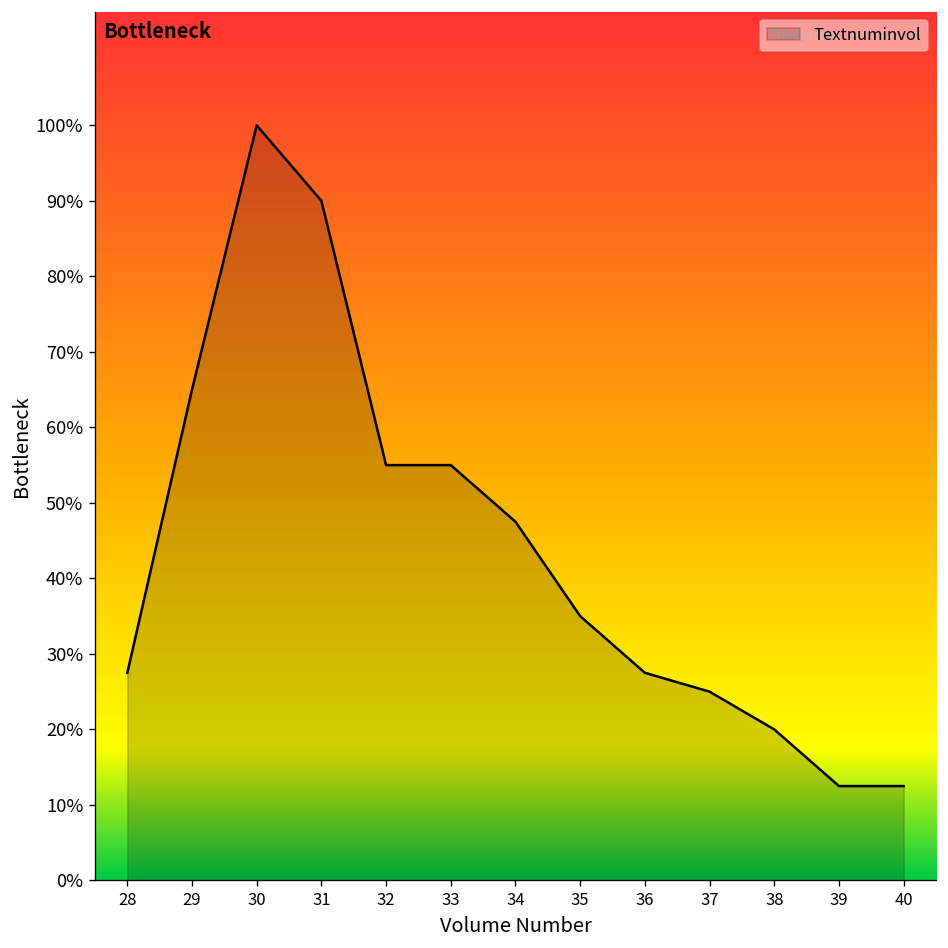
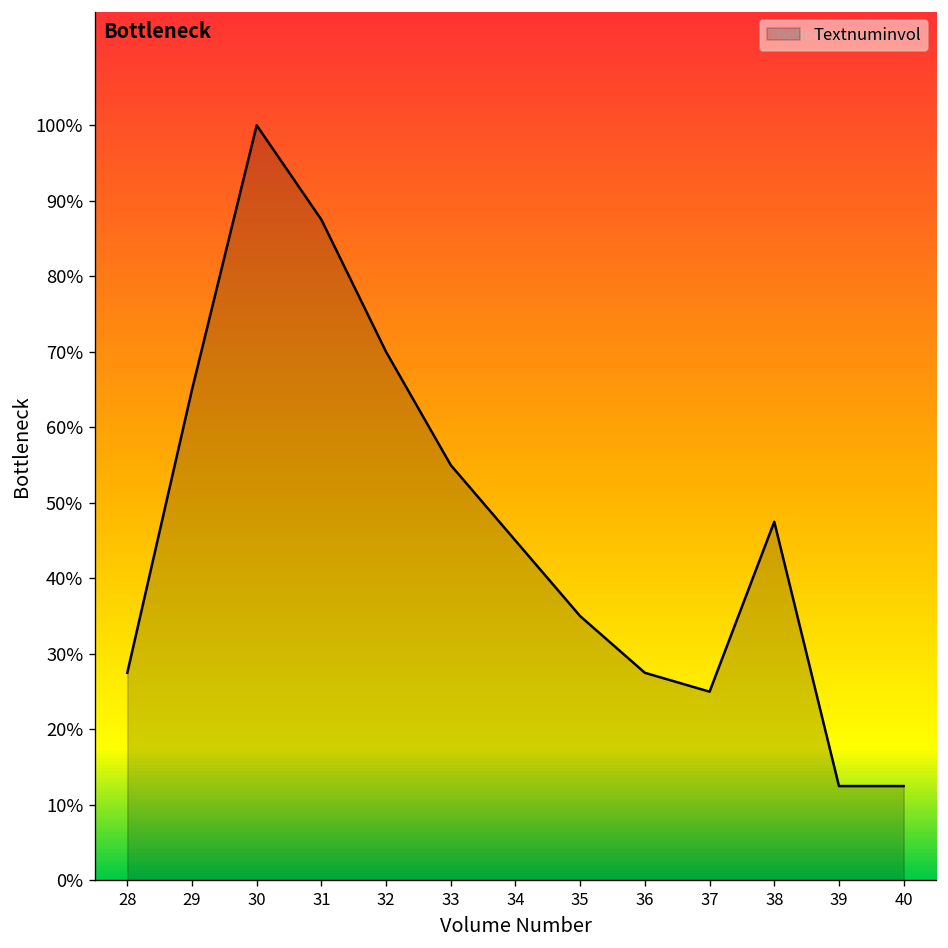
  {
    "28": "28%",
    "29": "65%",
    "30": "100%",
-   "31": "90%",
-   "32": "55%",
+   "31": "88%",
+   "32": "70%",
    "33": "55%",
-   "34": "48%",
+   "34": "45%",
    "35": "35%",
    "36": "28%",
    "37": "25%",
-   "38": "20%",
+   "38": "48%",
    "39": "13%",
    "40": "13%"
  }
